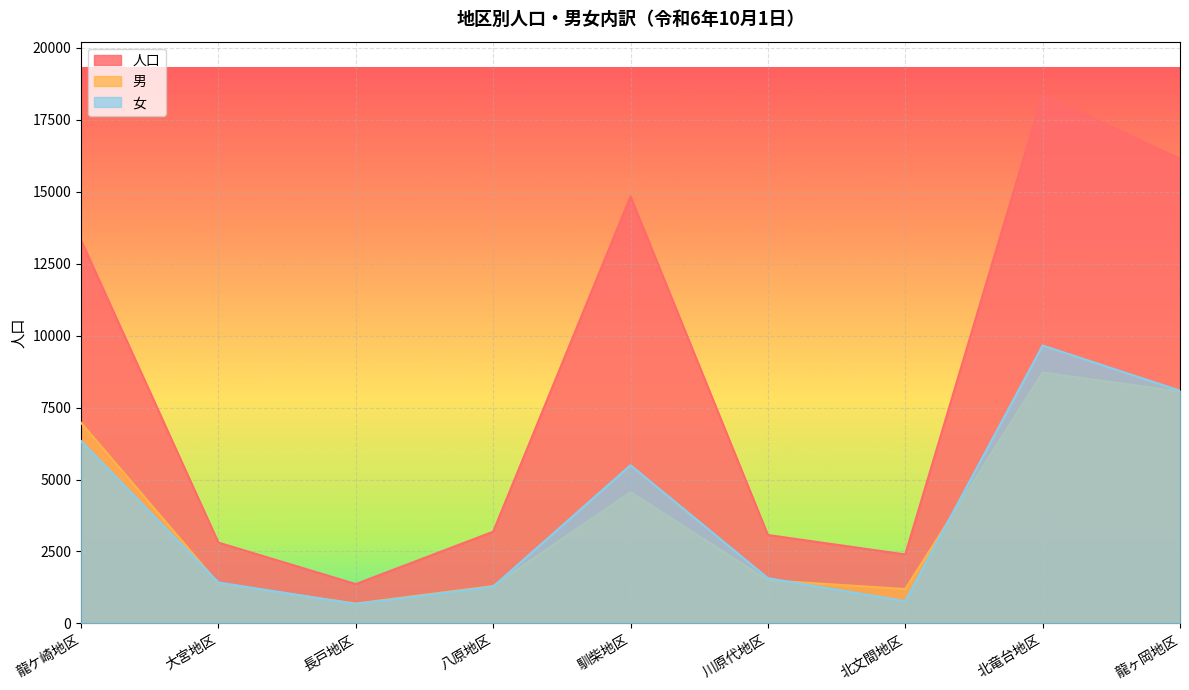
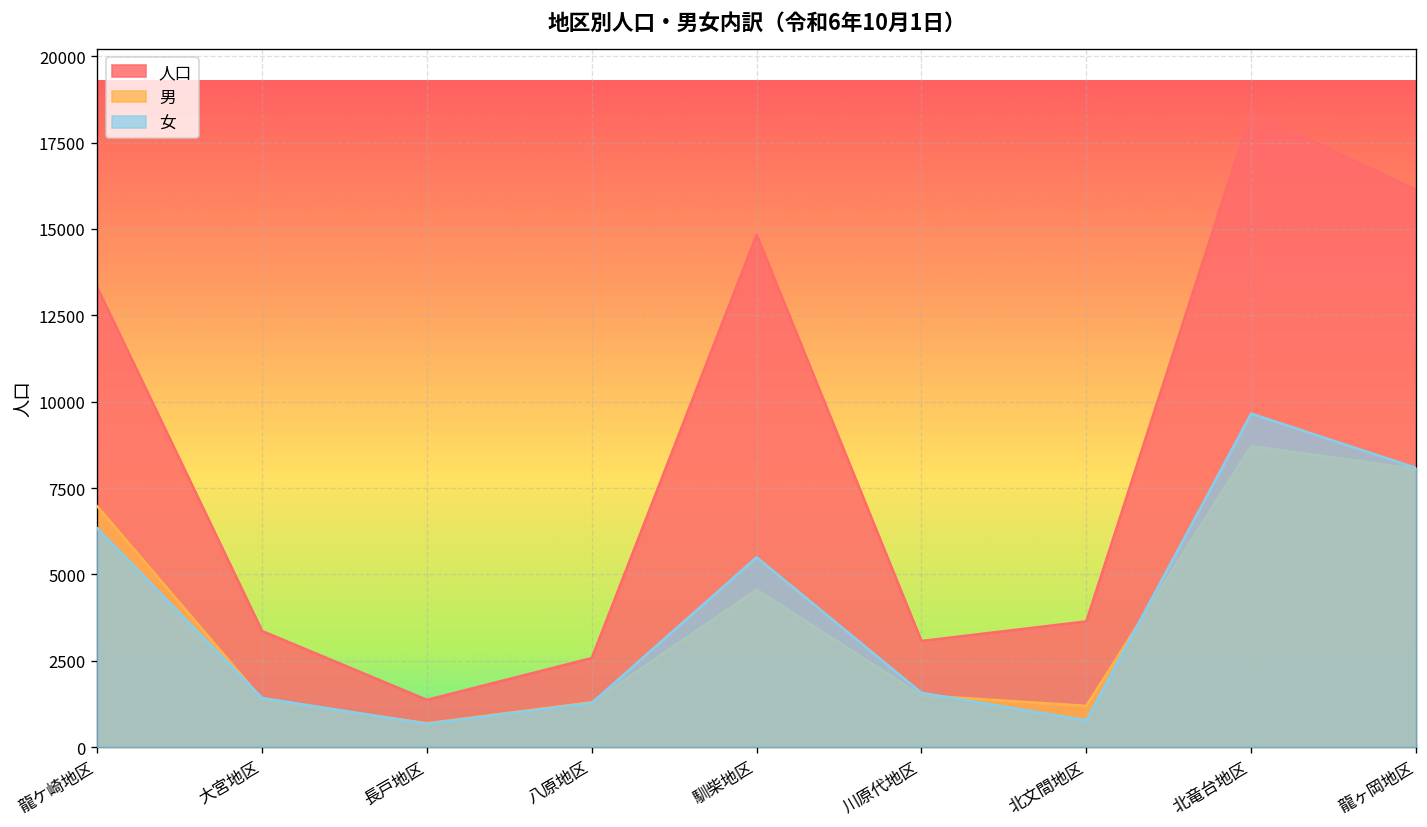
  {
    "人口": {
      "龍ケ崎地区": 13300,
-     "大宮地区": 2800,
+     "大宮地区": 3400,
      "長戸地区": 1400,
-     "八原地区": 3200,
+     "八原地区": 2600,
      "馴柴地区": 14800,
      "川原代地区": 3100,
-     "北文間地区": 2400,
+     "北文間地区": 3600,
      "北竜台地区": 18400,
      "龍ヶ岡地区": 16100
    },
    "男": {
      "龍ケ崎地区": 7000,
      "馴柴地区": 4600,
      "北文間地区": 1200,
      "北竜台地区": 8700
    },
    "女": {
      "龍ケ崎地区": 6300,
      "馴柴地区": 5500,
      "北文間地区": 800,
      "北竜台地区": 9700
    }
  }
